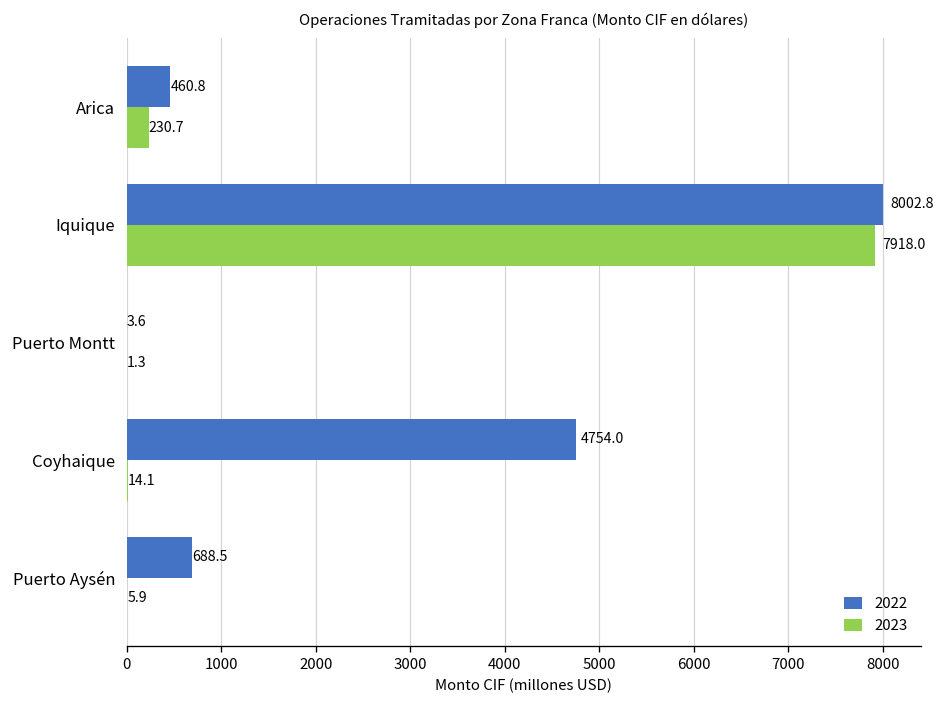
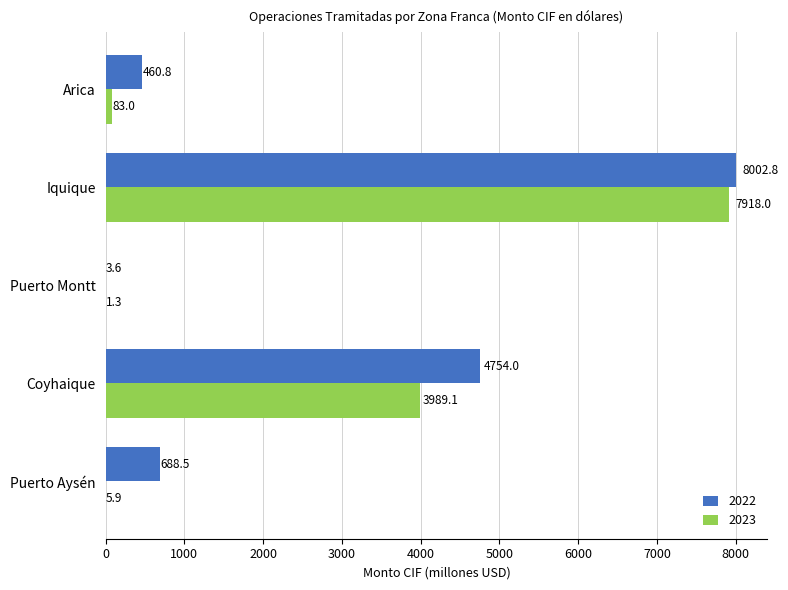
  {
    "2022": {
      "Arica": 460.8,
      "Iquique": 8002.8,
      "Puerto Montt": 3.6,
      "Coyhaique": 4754.0,
      "Puerto Aysén": 688.5
    },
    "2023": {
-     "Arica": 230.7,
+     "Arica": 83.0,
      "Iquique": 7918.0,
      "Puerto Montt": 1.3,
-     "Coyhaique": 14.1,
+     "Coyhaique": 3989.1,
      "Puerto Aysén": 5.9
    }
  }
